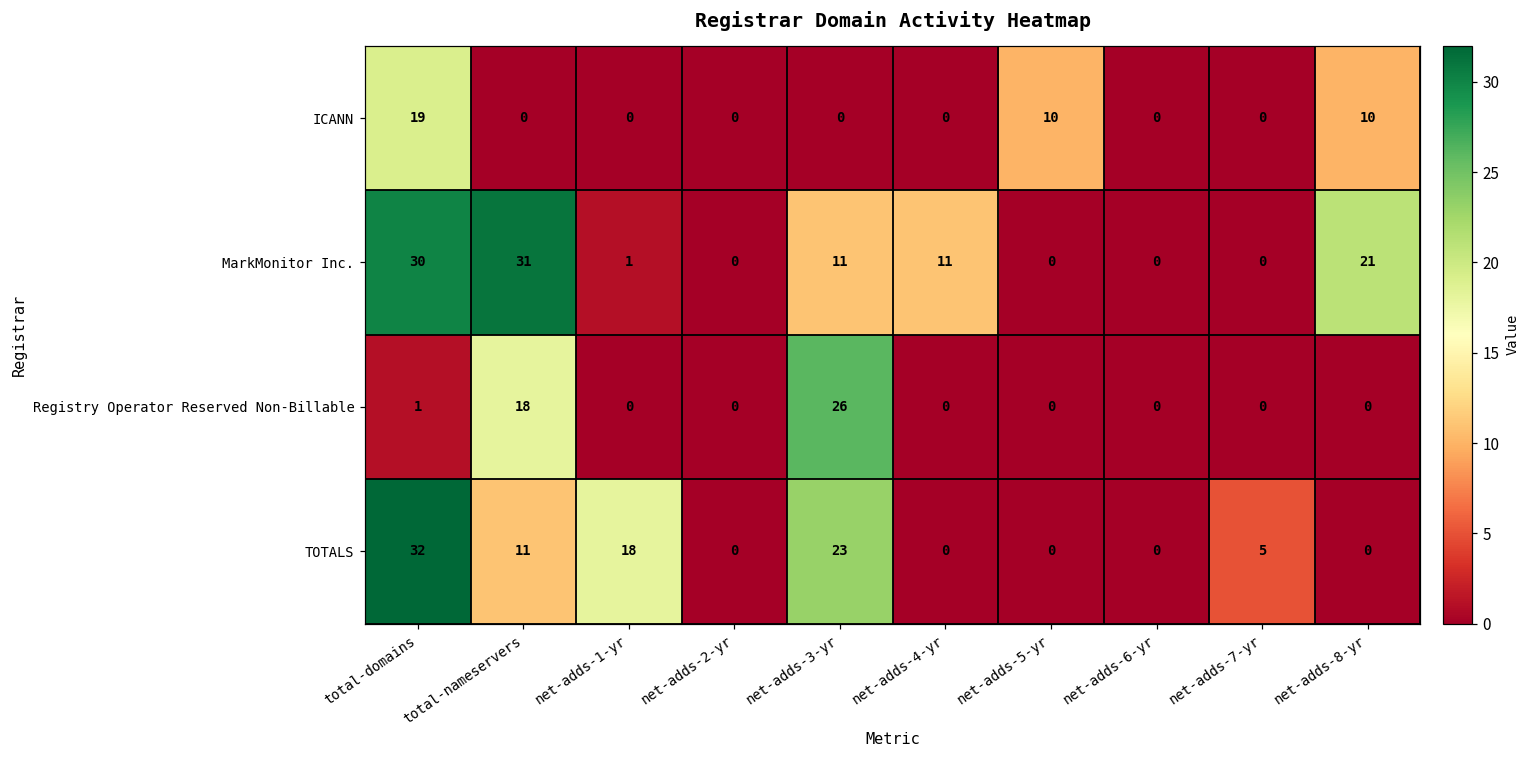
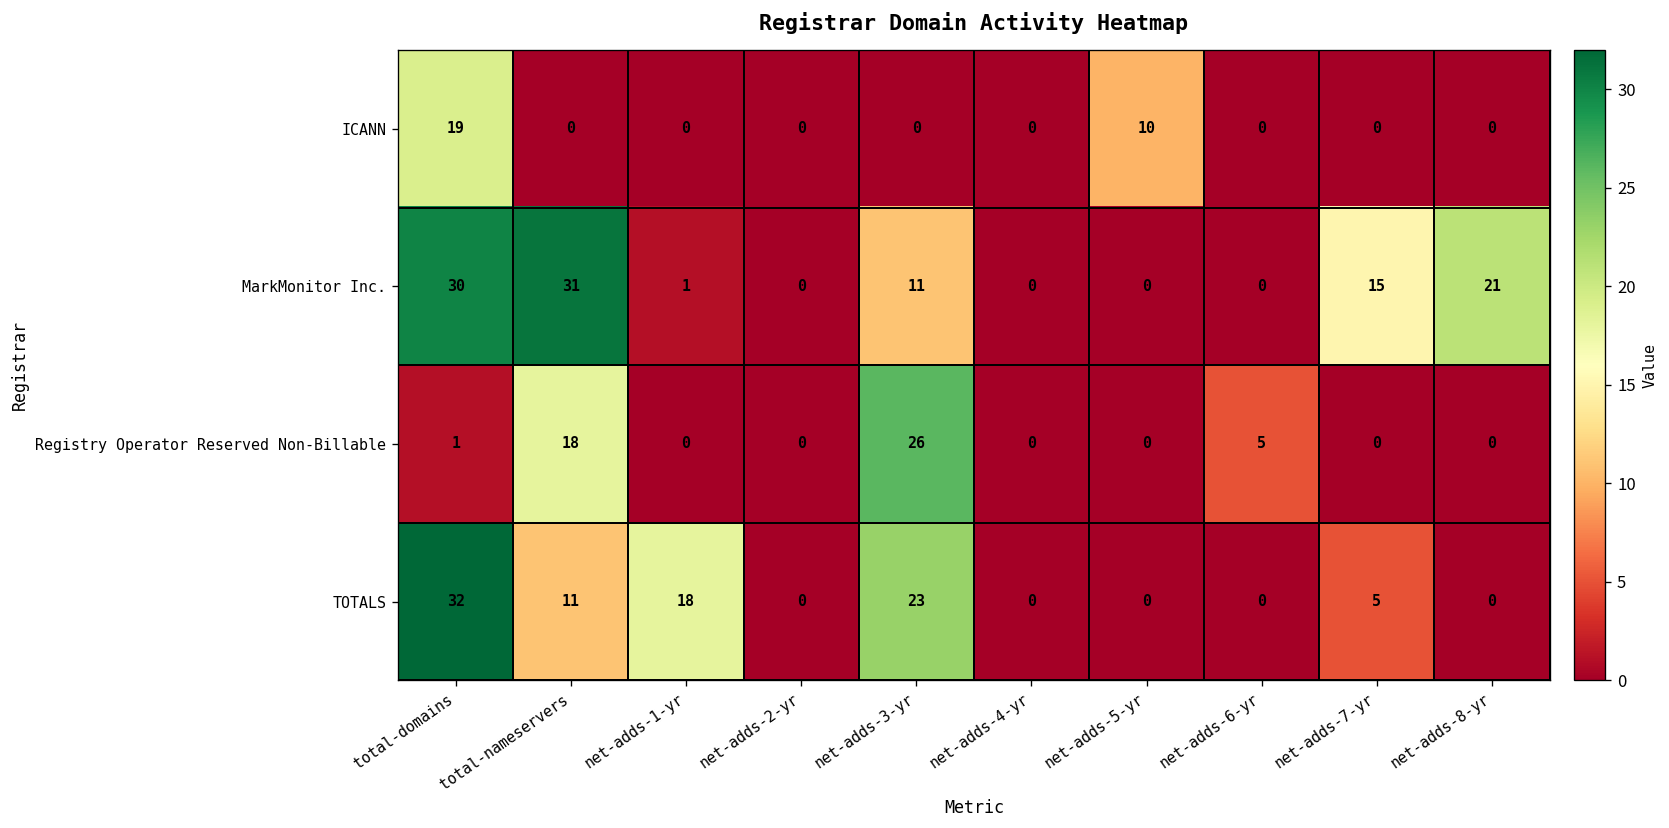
  {
    "ICANN": {
      "total-domains": 19,
      "total-nameservers": 0,
      "net-adds-1-yr": 0,
      "net-adds-2-yr": 0,
      "net-adds-3-yr": 0,
      "net-adds-4-yr": 0,
      "net-adds-5-yr": 10,
      "net-adds-6-yr": 0,
      "net-adds-7-yr": 0,
-     "net-adds-8-yr": 10
+     "net-adds-8-yr": 0
    },
    "MarkMonitor Inc.": {
      "total-domains": 30,
      "total-nameservers": 31,
      "net-adds-1-yr": 1,
      "net-adds-2-yr": 0,
      "net-adds-3-yr": 11,
-     "net-adds-4-yr": 11,
+     "net-adds-4-yr": 0,
      "net-adds-5-yr": 0,
      "net-adds-6-yr": 0,
-     "net-adds-7-yr": 0,
+     "net-adds-7-yr": 15,
      "net-adds-8-yr": 21
    },
    "Registry Operator Reserved Non-Billable": {
      "total-domains": 1,
      "total-nameservers": 18,
      "net-adds-1-yr": 0,
      "net-adds-2-yr": 0,
      "net-adds-3-yr": 26,
      "net-adds-4-yr": 0,
      "net-adds-5-yr": 0,
-     "net-adds-6-yr": 0,
+     "net-adds-6-yr": 5,
      "net-adds-7-yr": 0,
      "net-adds-8-yr": 0
    },
    "TOTALS": {
      "total-domains": 32,
      "total-nameservers": 11,
      "net-adds-1-yr": 18,
      "net-adds-2-yr": 0,
      "net-adds-3-yr": 23,
      "net-adds-4-yr": 0,
      "net-adds-5-yr": 0,
      "net-adds-6-yr": 0,
      "net-adds-7-yr": 5,
      "net-adds-8-yr": 0
    }
  }
